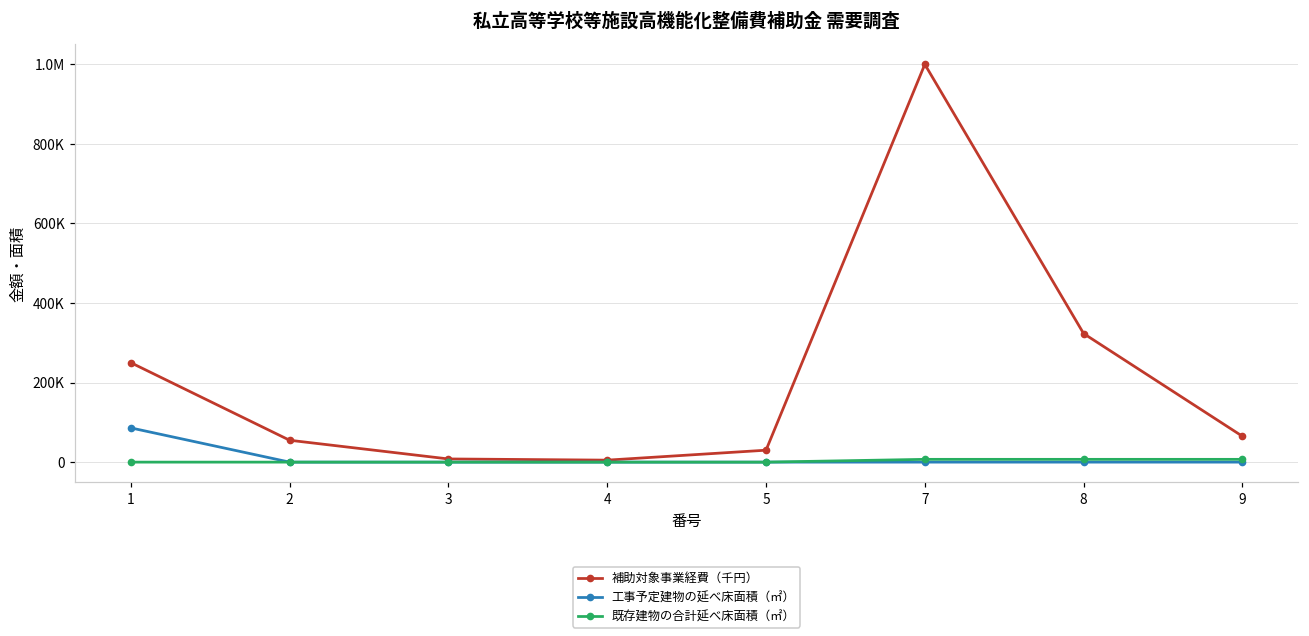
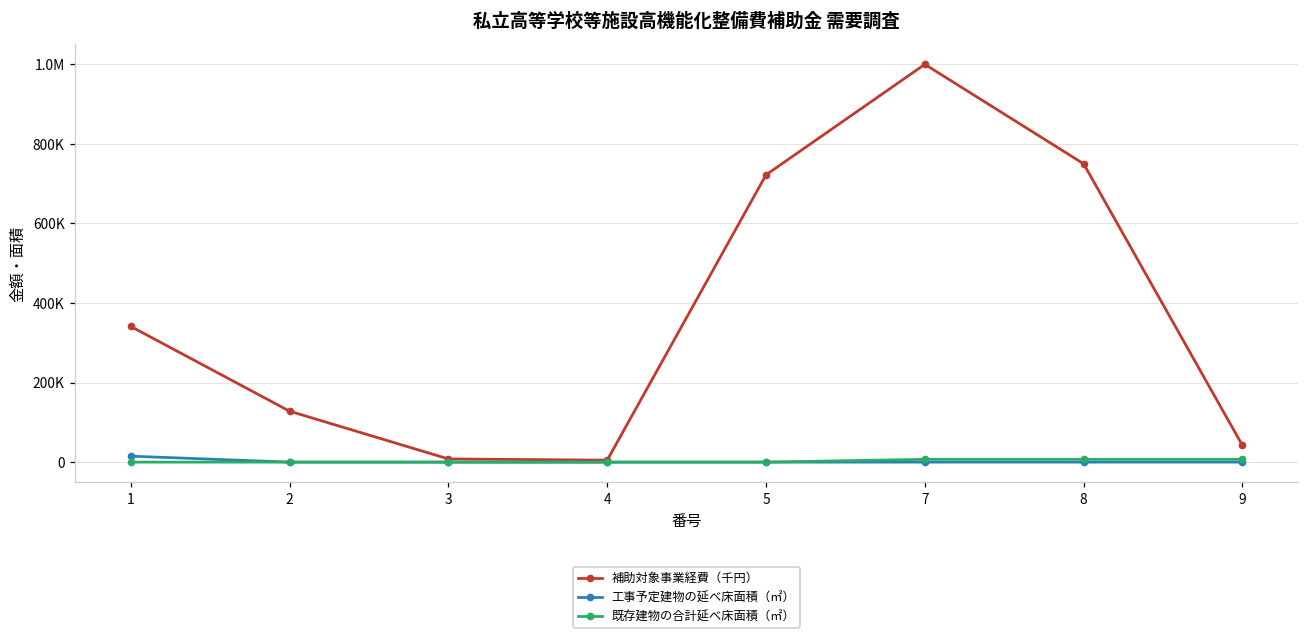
  {
    "補助対象事業経費（千円）": {
-     "1": 250000,
-     "2": 60000,
+     "1": 340000,
+     "2": 130000,
      "3": 10000,
-     "5": 30000,
+     "5": 720000,
      "7": 1000000,
-     "8": 320000,
-     "9": 70000
+     "8": 750000,
+     "9": 40000
    },
    "工事予定建物の延べ床面積（㎡）": {
-     "1": 90000,
+     "1": 20000,
      "7": 0,
      "8": 0,
      "9": 0
    },
    "既存建物の合計延べ床面積（㎡）": {
      "1": 0,
      "7": 10000,
      "8": 10000,
      "9": 10000
    }
  }
